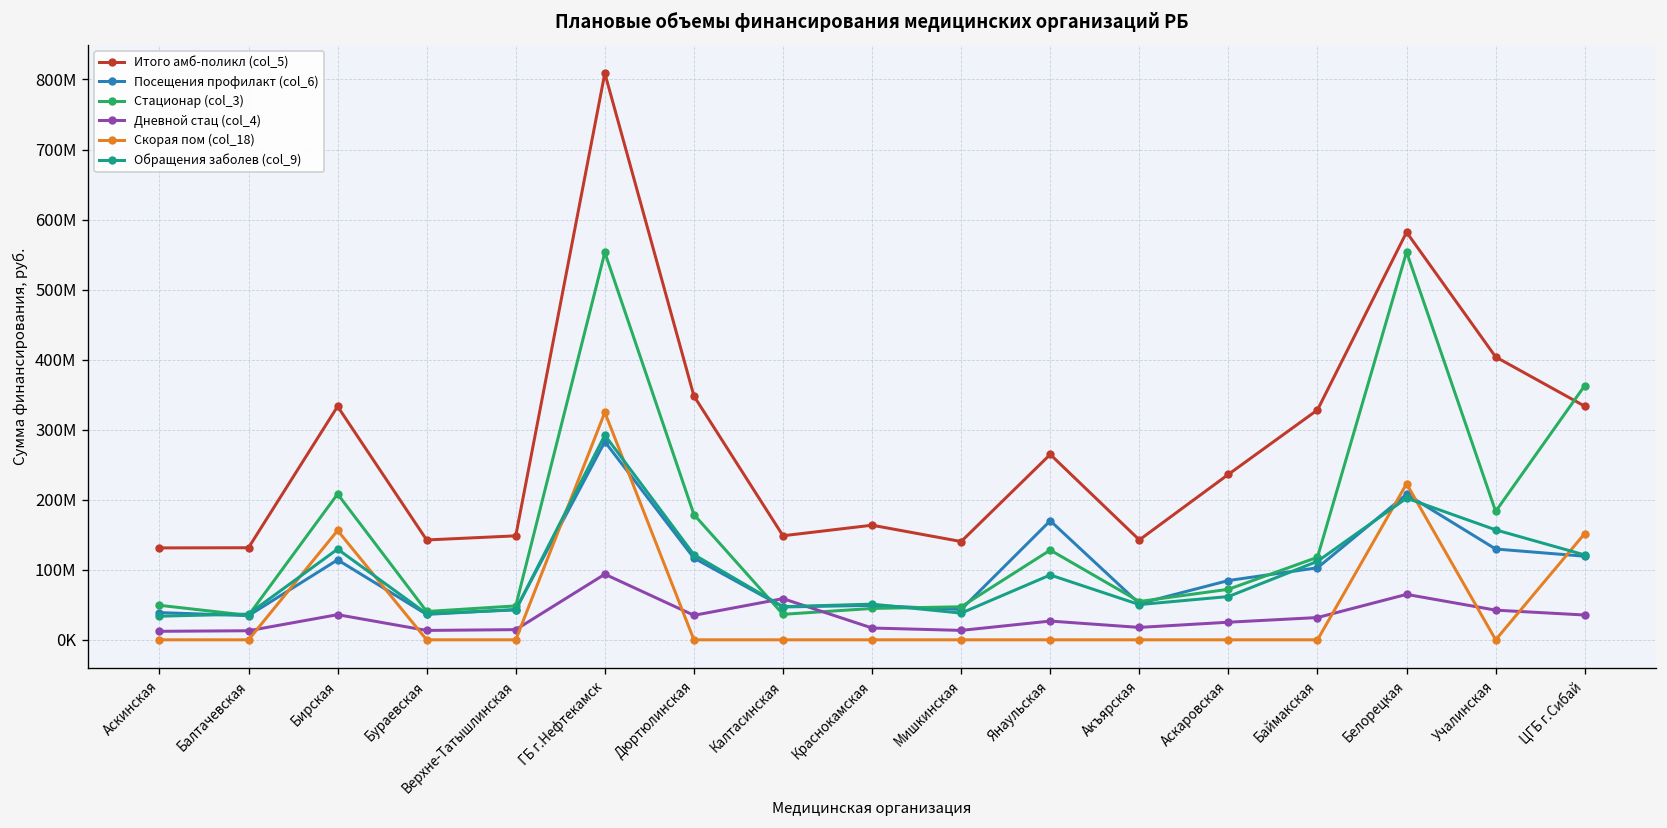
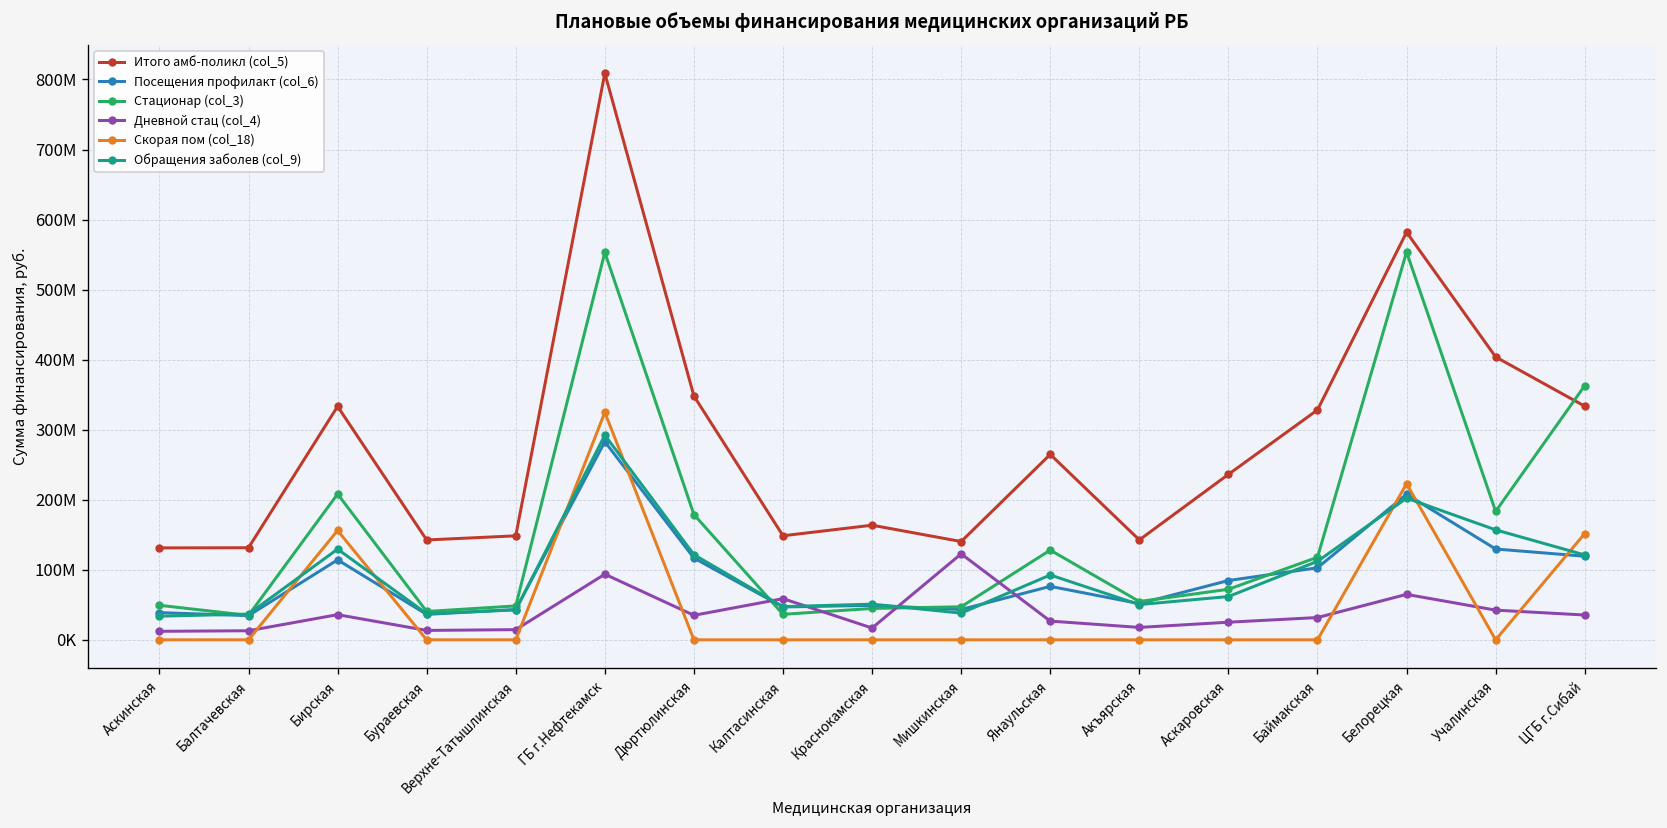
  {
    "Итого амб-поликл (col_5)": {
      "Аскинская": 130000000,
      "Балтачевская": 130000000,
      "Бирская": 330000000,
      "Бураевская": 140000000,
      "Верхне-Татышлинская": 150000000,
      "ГБ г.Нефтекамск": 810000000,
      "Дюртюлинская": 350000000,
      "Калтасинская": 150000000,
      "Краснокамская": 160000000,
      "Мишкинская": 140000000,
      "Янаульская": 260000000,
      "Акъярская": 140000000,
      "Аскаровская": 240000000,
      "Баймакская": 330000000,
      "Белорецкая": 580000000,
      "Учалинская": 400000000,
      "ЦГБ г.Сибай": 330000000
    },
    "Посещения профилакт (col_6)": {
      "Аскинская": 40000000,
      "Бирская": 110000000,
      "ГБ г.Нефтекамск": 280000000,
      "Дюртюлинская": 120000000,
-     "Янаульская": 170000000,
+     "Янаульская": 80000000,
      "Аскаровская": 80000000,
      "Баймакская": 100000000,
      "Белорецкая": 210000000,
      "Учалинская": 130000000
    },
    "Дневной стац (col_4)": {
      "Аскинская": 10000000,
      "Балтачевская": 10000000,
      "Бирская": 40000000,
      "Бураевская": 10000000,
      "Верхне-Татышлинская": 10000000,
      "ГБ г.Нефтекамск": 90000000,
      "Дюртюлинская": 30000000,
      "Калтасинская": 60000000,
      "Краснокамская": 20000000,
-     "Мишкинская": 10000000,
+     "Мишкинская": 120000000,
      "Янаульская": 30000000,
      "Акъярская": 20000000,
      "Аскаровская": 30000000,
      "Баймакская": 30000000,
      "Белорецкая": 60000000,
      "Учалинская": 40000000,
      "ЦГБ г.Сибай": 40000000
    },
    "Скорая пом (col_18)": {
      "Аскинская": 0,
      "Балтачевская": 0,
      "Бирская": 160000000,
      "Бураевская": 0,
      "Верхне-Татышлинская": 0,
      "ГБ г.Нефтекамск": 320000000,
      "Дюртюлинская": 0,
      "Калтасинская": 0,
      "Краснокамская": 0,
      "Мишкинская": 0,
      "Янаульская": 0,
      "Акъярская": 0,
      "Аскаровская": 0,
      "Баймакская": 0,
      "Белорецкая": 220000000,
      "Учалинская": 0,
      "ЦГБ г.Сибай": 150000000
    }
  }
